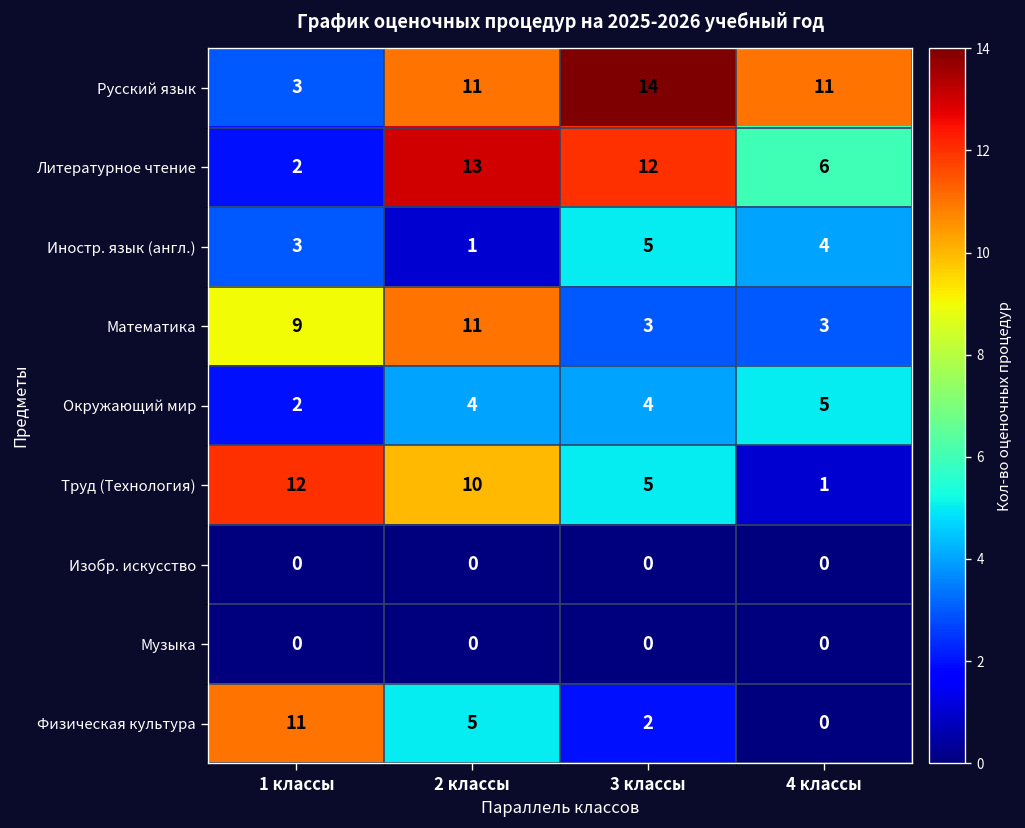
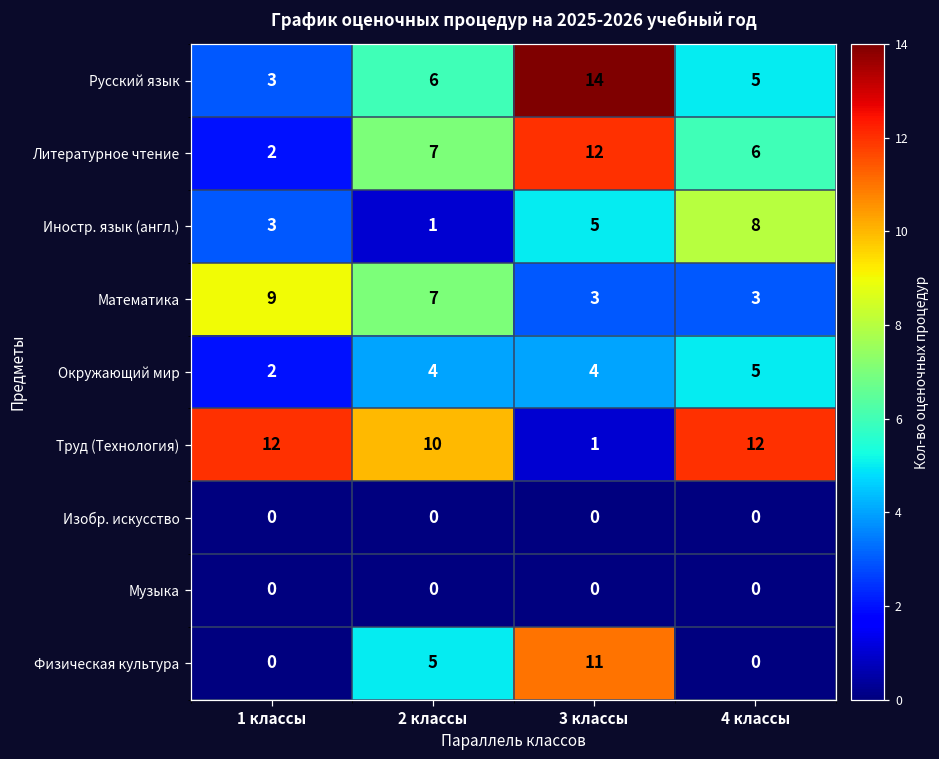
  {
    "Русский язык": {
      "1 классы": 3,
-     "2 классы": 11,
+     "2 классы": 6,
      "3 классы": 14,
-     "4 классы": 11
+     "4 классы": 5
    },
    "Литературное чтение": {
      "1 классы": 2,
-     "2 классы": 13,
+     "2 классы": 7,
      "3 классы": 12,
      "4 классы": 6
    },
    "Иностр. язык (англ.)": {
      "1 классы": 3,
      "2 классы": 1,
      "3 классы": 5,
-     "4 классы": 4
+     "4 классы": 8
    },
    "Математика": {
      "1 классы": 9,
-     "2 классы": 11,
+     "2 классы": 7,
      "3 классы": 3,
      "4 классы": 3
    },
    "Окружающий мир": {
      "1 классы": 2,
      "2 классы": 4,
      "3 классы": 4,
      "4 классы": 5
    },
    "Труд (Технология)": {
      "1 классы": 12,
      "2 классы": 10,
-     "3 классы": 5,
-     "4 классы": 1
+     "3 классы": 1,
+     "4 классы": 12
    },
    "Изобр. искусство": {
      "1 классы": 0,
      "2 классы": 0,
      "3 классы": 0,
      "4 классы": 0
    },
    "Музыка": {
      "1 классы": 0,
      "2 классы": 0,
      "3 классы": 0,
      "4 классы": 0
    },
    "Физическая культура": {
-     "1 классы": 11,
+     "1 классы": 0,
      "2 классы": 5,
-     "3 классы": 2,
+     "3 классы": 11,
      "4 классы": 0
    }
  }
